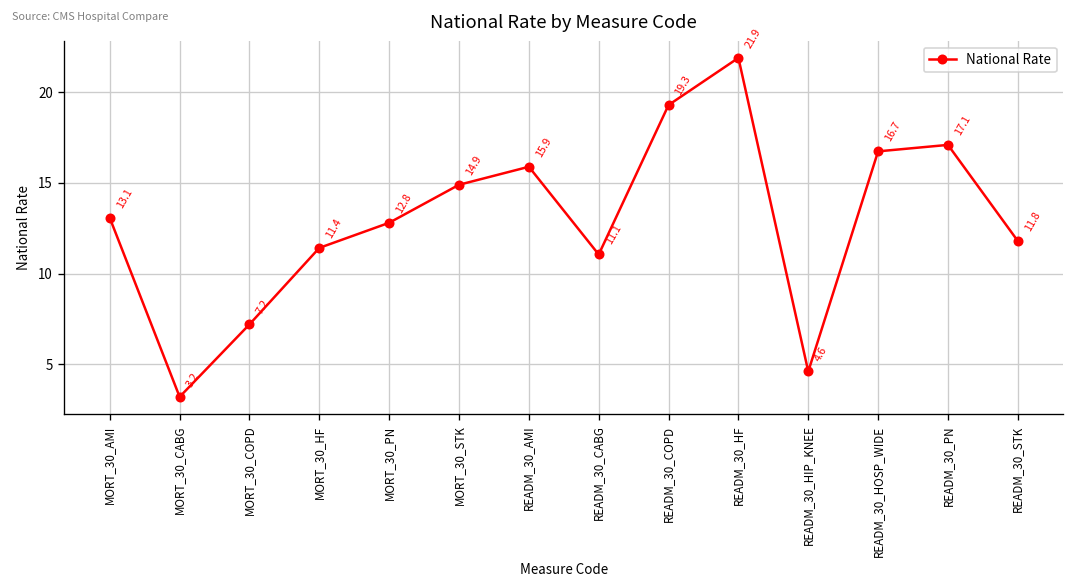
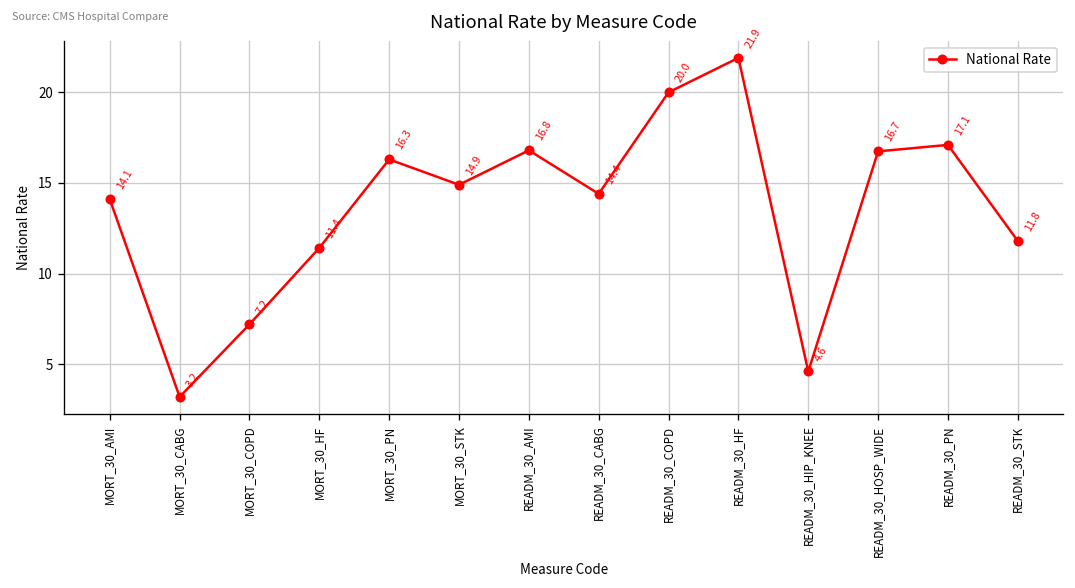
  {
-   "MORT_30_AMI": 13.1,
+   "MORT_30_AMI": 14.1,
    "MORT_30_CABG": 3.2,
    "MORT_30_COPD": 7.2,
    "MORT_30_HF": 11.4,
-   "MORT_30_PN": 12.8,
+   "MORT_30_PN": 16.3,
    "MORT_30_STK": 14.9,
-   "READM_30_AMI": 15.9,
-   "READM_30_CABG": 11.1,
-   "READM_30_COPD": 19.3,
+   "READM_30_AMI": 16.8,
+   "READM_30_CABG": 14.4,
+   "READM_30_COPD": 20.0,
    "READM_30_HF": 21.9,
    "READM_30_HIP_KNEE": 4.6,
    "READM_30_HOSP_WIDE": 16.7,
    "READM_30_PN": 17.1,
    "READM_30_STK": 11.8
  }
